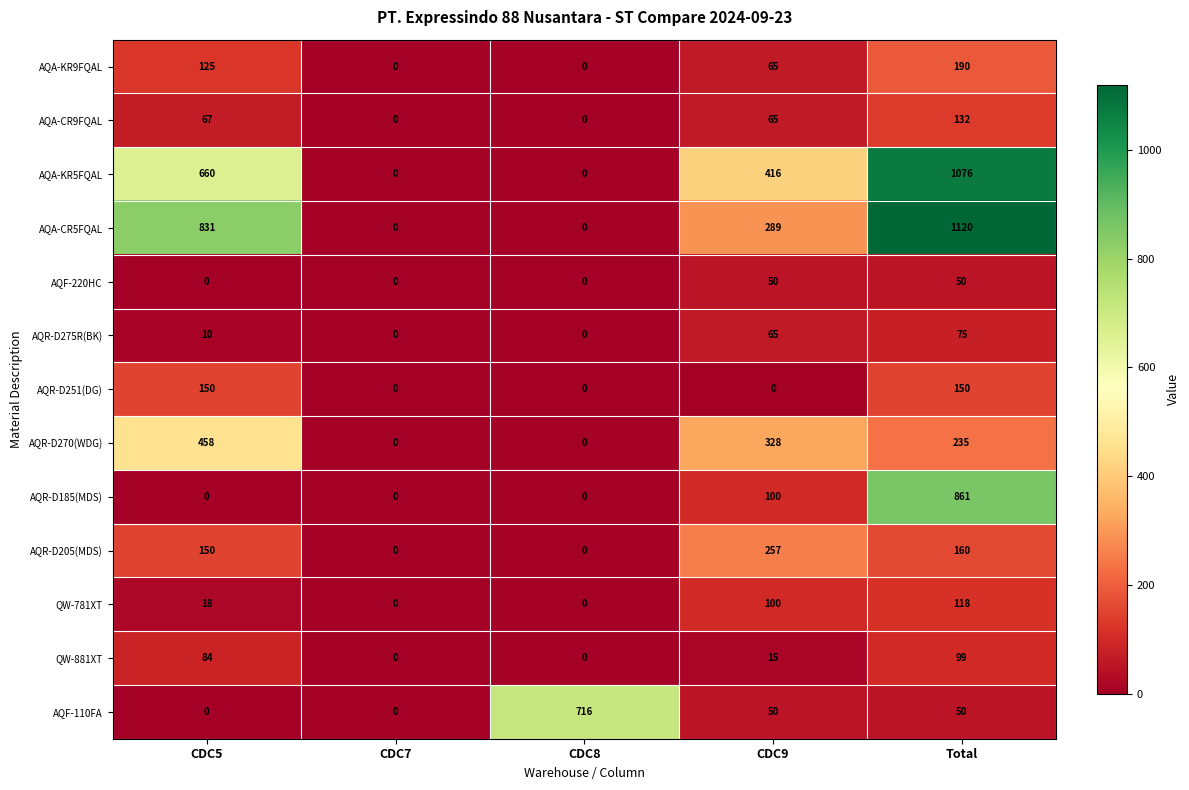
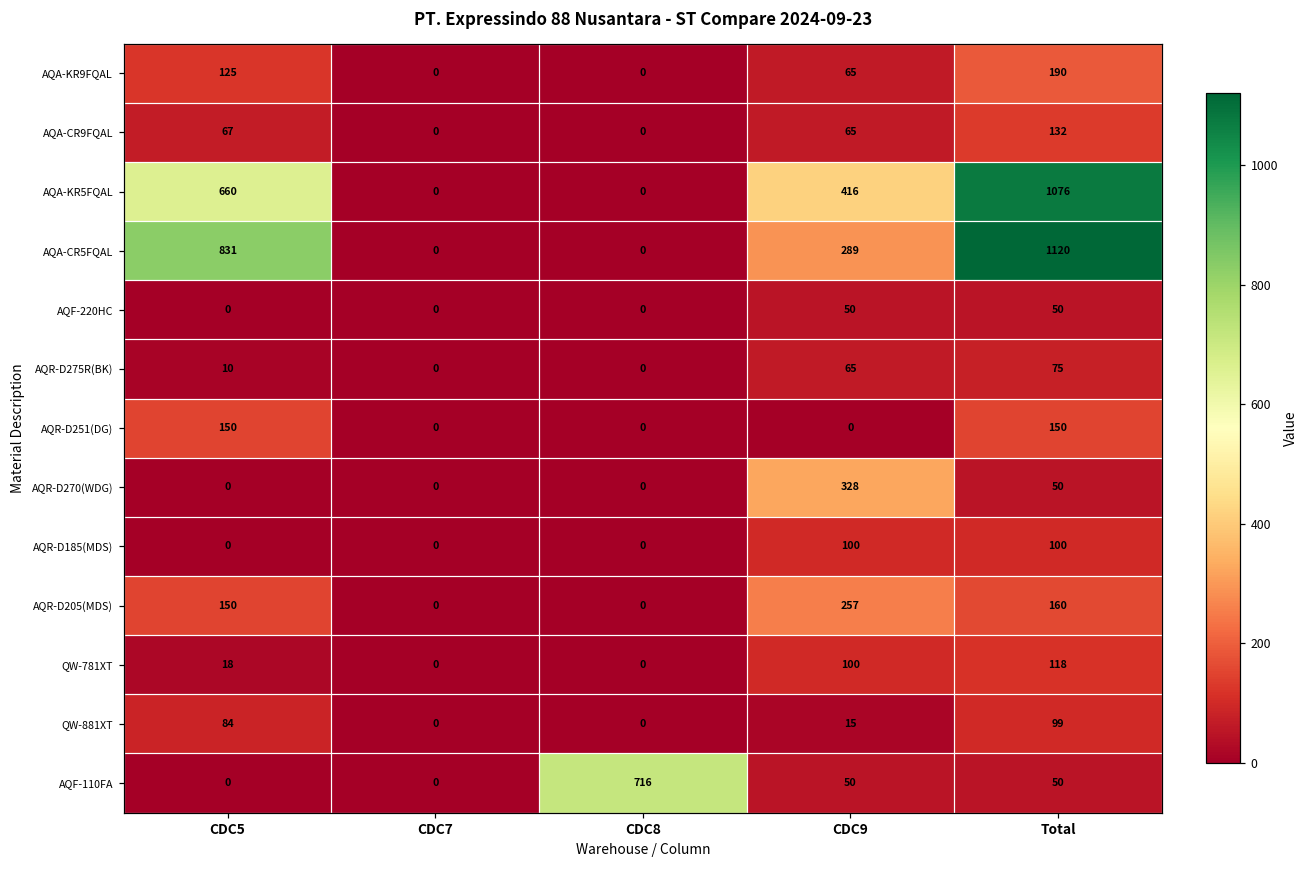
  {
    "AQA-KR9FQAL": {
      "CDC5": 125,
      "CDC7": 0,
      "CDC8": 0,
      "CDC9": 65,
      "Total": 190
    },
    "AQA-CR9FQAL": {
      "CDC5": 67,
      "CDC7": 0,
      "CDC8": 0,
      "CDC9": 65,
      "Total": 132
    },
    "AQA-KR5FQAL": {
      "CDC5": 660,
      "CDC7": 0,
      "CDC8": 0,
      "CDC9": 416,
      "Total": 1076
    },
    "AQA-CR5FQAL": {
      "CDC5": 831,
      "CDC7": 0,
      "CDC8": 0,
      "CDC9": 289,
      "Total": 1120
    },
    "AQF-220HC": {
      "CDC5": 0,
      "CDC7": 0,
      "CDC8": 0,
      "CDC9": 50,
      "Total": 50
    },
    "AQR-D275R(BK)": {
      "CDC5": 10,
      "CDC7": 0,
      "CDC8": 0,
      "CDC9": 65,
      "Total": 75
    },
    "AQR-D251(DG)": {
      "CDC5": 150,
      "CDC7": 0,
      "CDC8": 0,
      "CDC9": 0,
      "Total": 150
    },
    "AQR-D270(WDG)": {
-     "CDC5": 458,
+     "CDC5": 0,
      "CDC7": 0,
      "CDC8": 0,
      "CDC9": 328,
-     "Total": 235
+     "Total": 50
    },
    "AQR-D185(MDS)": {
      "CDC5": 0,
      "CDC7": 0,
      "CDC8": 0,
      "CDC9": 100,
-     "Total": 861
+     "Total": 100
    },
    "AQR-D205(MDS)": {
      "CDC5": 150,
      "CDC7": 0,
      "CDC8": 0,
      "CDC9": 257,
      "Total": 160
    },
    "QW-781XT": {
      "CDC5": 18,
      "CDC7": 0,
      "CDC8": 0,
      "CDC9": 100,
      "Total": 118
    },
    "QW-881XT": {
      "CDC5": 84,
      "CDC7": 0,
      "CDC8": 0,
      "CDC9": 15,
      "Total": 99
    },
    "AQF-110FA": {
      "CDC5": 0,
      "CDC7": 0,
      "CDC8": 716,
      "CDC9": 50,
      "Total": 50
    }
  }
